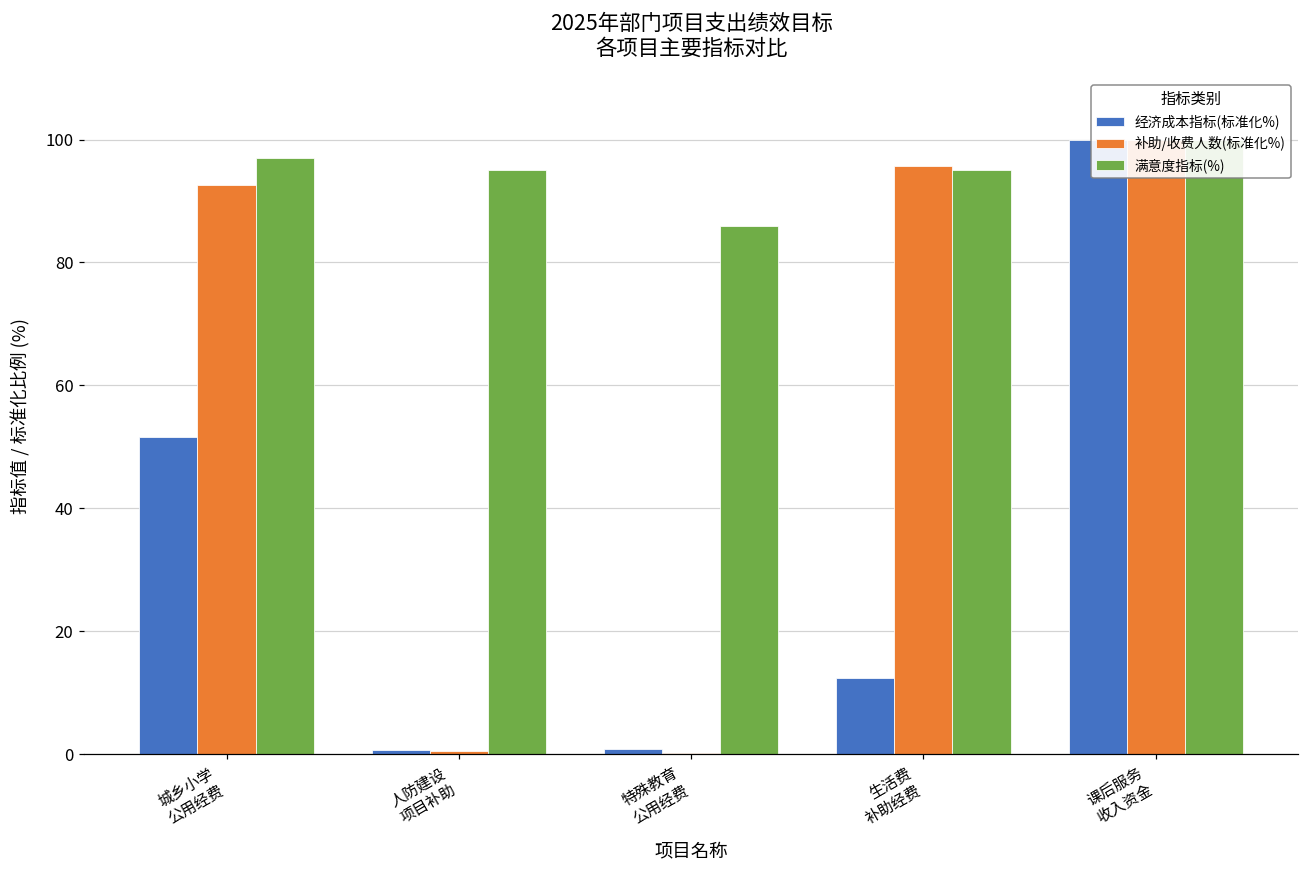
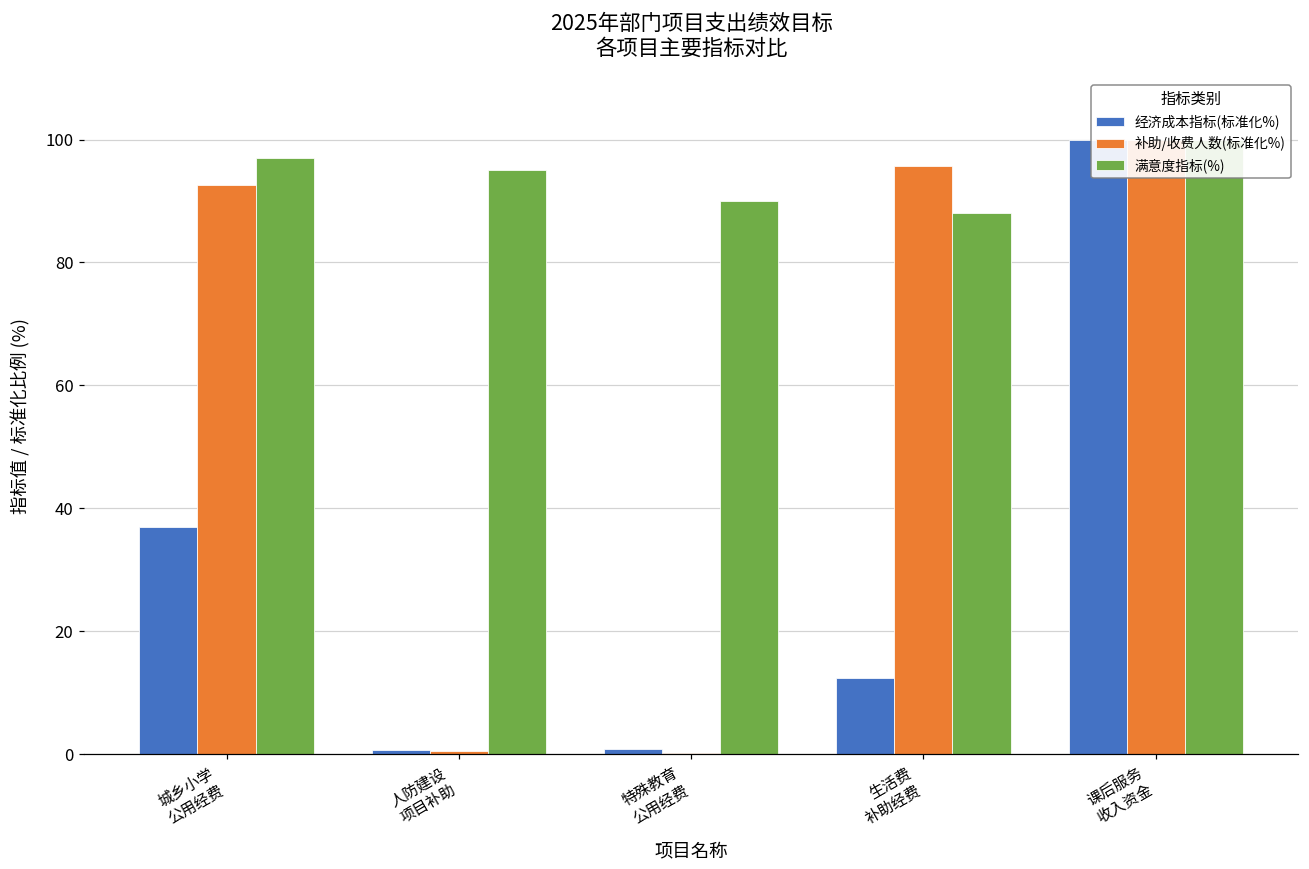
  {
    "经济成本指标(标准化%)": {
-     "城乡小学 公用经费": 52,
+     "城乡小学 公用经费": 37,
      "人防建设 项目补助": 1,
      "特殊教育 公用经费": 1,
      "生活费 补助经费": 12
    },
    "补助/收费人数(标准化%)": {
      "城乡小学 公用经费": 93,
      "人防建设 项目补助": 1,
      "生活费 补助经费": 96
    },
    "满意度指标(%)": {
      "城乡小学 公用经费": 97,
      "人防建设 项目补助": 95,
-     "特殊教育 公用经费": 86,
-     "生活费 补助经费": 95
+     "特殊教育 公用经费": 90,
+     "生活费 补助经费": 88
    }
  }
